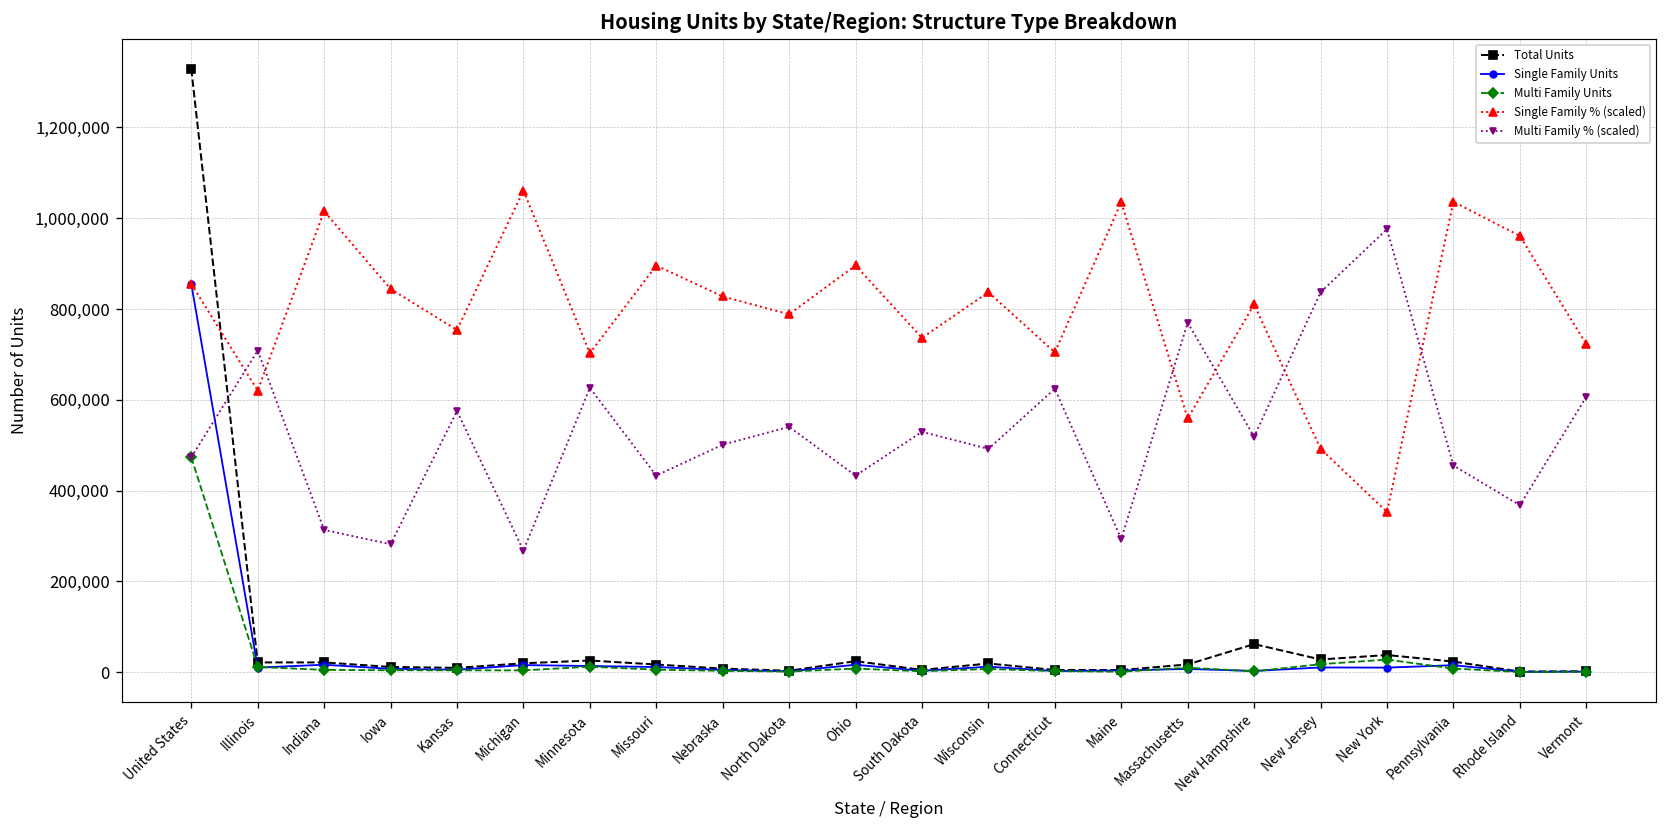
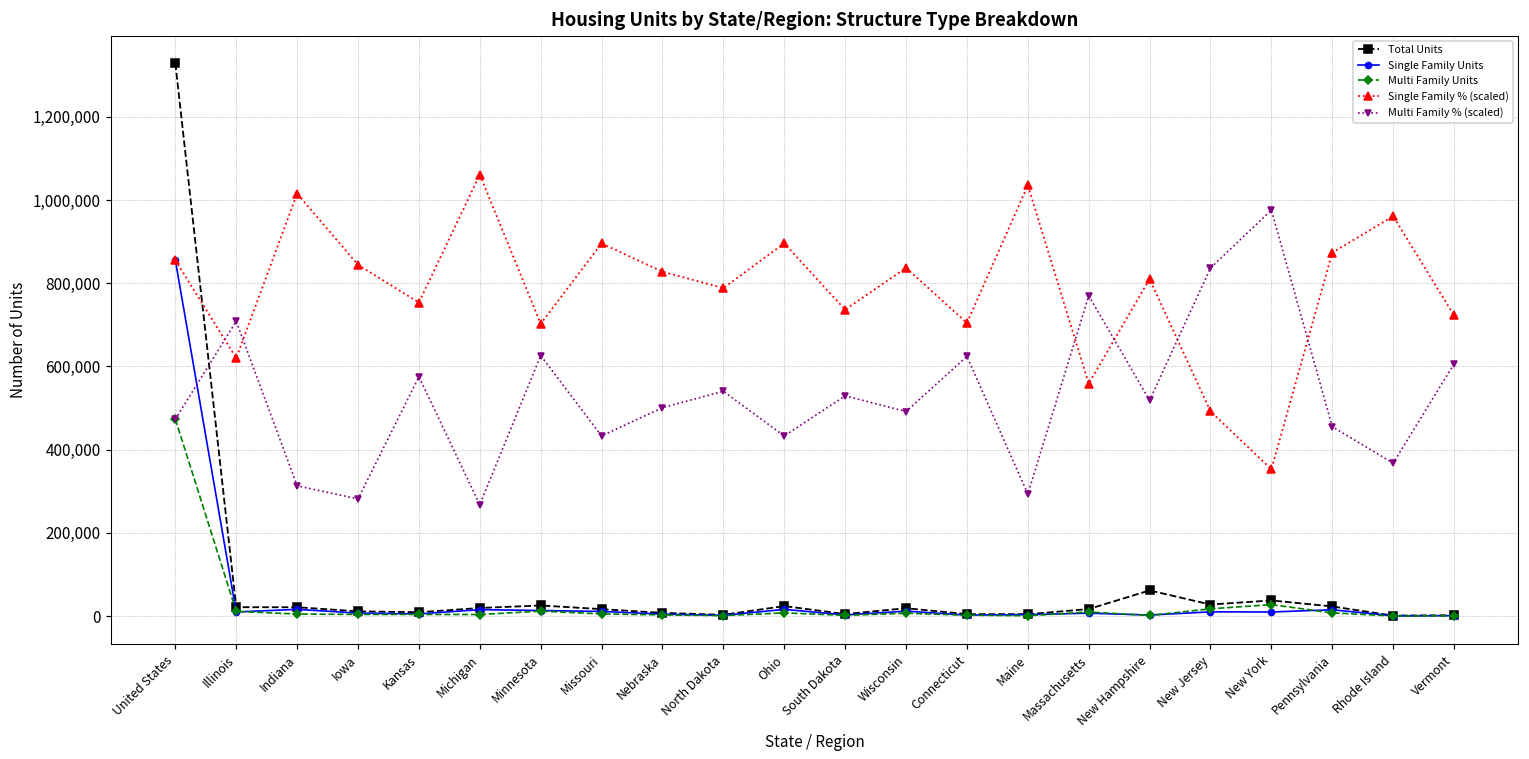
  {
    "Total Units": {
      "United States": "1,330,000",
      "Illinois": "20,000",
      "Minnesota": "30,000",
      "Ohio": "20,000",
      "Wisconsin": "20,000",
      "Massachusetts": "20,000",
      "New Hampshire": "60,000",
      "New Jersey": "30,000",
      "New York": "40,000",
      "Pennsylvania": "20,000"
    },
    "Single Family Units": {
      "Ohio": "20,000",
      "New Jersey": "10,000",
      "New York": "10,000",
      "Pennsylvania": "20,000"
    },
    "Multi Family Units": {
      "Indiana": "10,000",
      "Michigan": "0",
      "Ohio": "10,000",
      "New Jersey": "20,000",
      "New York": "30,000",
      "Pennsylvania": "10,000"
    },
    "Single Family % (scaled)": {
      "Illinois": "620,000",
      "Indiana": "1,020,000",
      "Iowa": "840,000",
      "Kansas": "750,000",
      "Michigan": "1,060,000",
      "Minnesota": "700,000",
      "Missouri": "900,000",
      "Nebraska": "830,000",
      "North Dakota": "790,000",
      "Ohio": "900,000",
      "South Dakota": "740,000",
      "Wisconsin": "840,000",
      "Connecticut": "700,000",
      "Maine": "1,040,000",
      "Massachusetts": "560,000",
      "New Hampshire": "810,000",
      "New Jersey": "490,000",
      "New York": "350,000",
-     "Pennsylvania": "1,040,000",
+     "Pennsylvania": "870,000",
      "Rhode Island": "960,000",
      "Vermont": "720,000"
    },
    "Multi Family % (scaled)": {
      "Illinois": "710,000",
      "Indiana": "310,000",
      "Iowa": "280,000",
      "Kansas": "580,000",
      "Michigan": "270,000",
      "Minnesota": "630,000",
      "Missouri": "430,000",
      "Nebraska": "500,000",
      "North Dakota": "540,000",
      "Ohio": "430,000",
      "South Dakota": "530,000",
      "Wisconsin": "490,000",
      "Connecticut": "620,000",
      "Maine": "290,000",
      "Massachusetts": "770,000",
      "New Hampshire": "520,000",
      "New Jersey": "840,000",
      "New York": "980,000",
      "Pennsylvania": "460,000",
      "Rhode Island": "370,000",
      "Vermont": "610,000"
    }
  }
